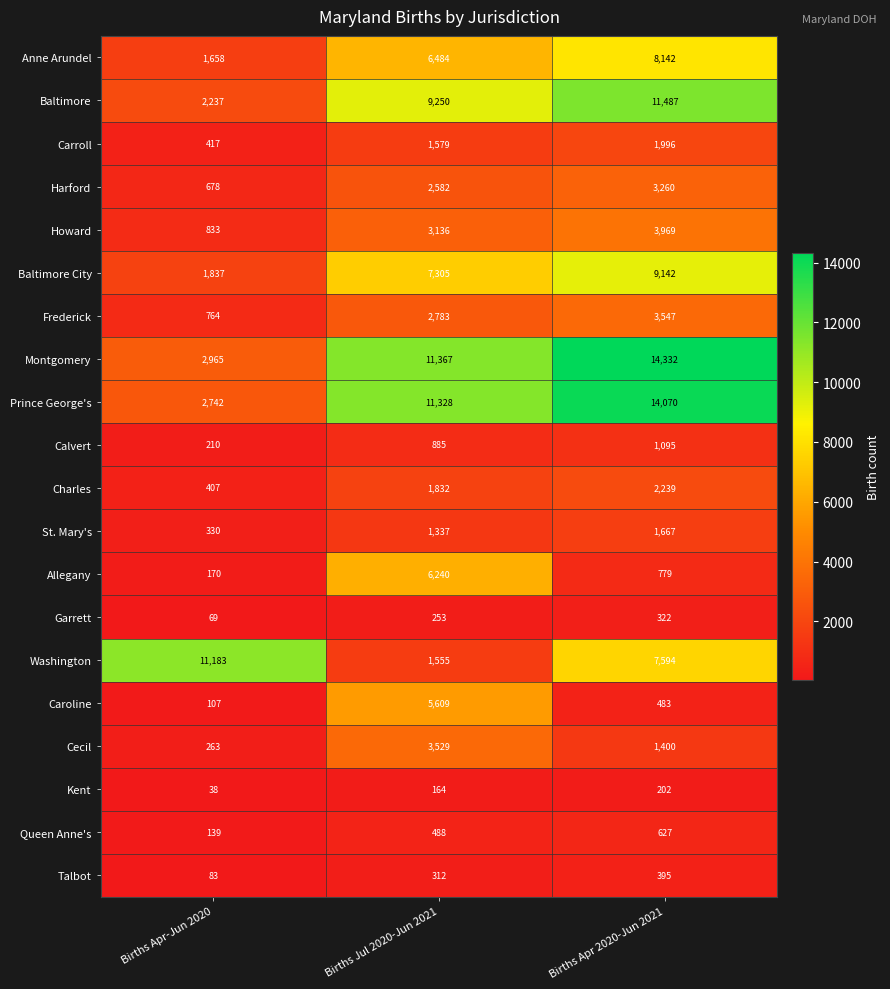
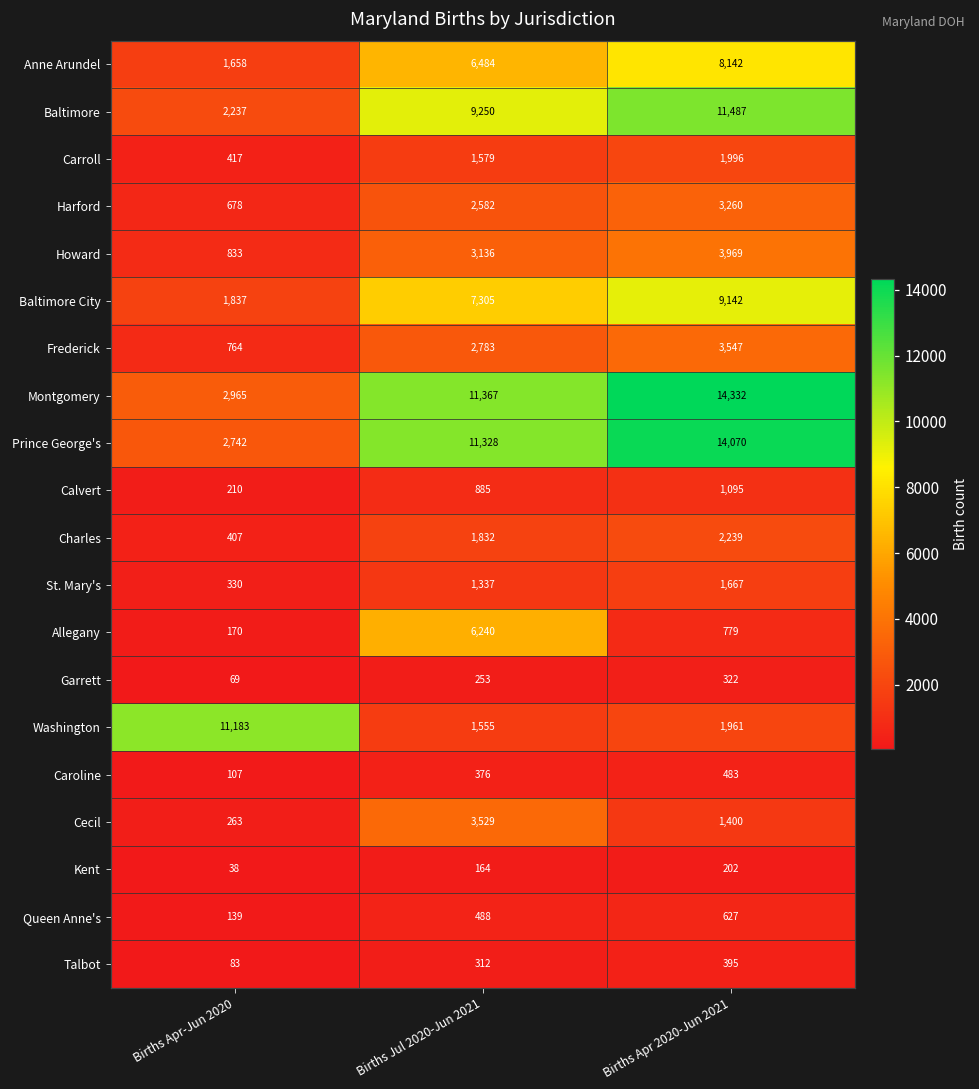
  {
    "Anne Arundel": {
      "Births Apr-Jun 2020": "1,658",
      "Births Jul 2020-Jun 2021": "6,484",
      "Births Apr 2020-Jun 2021": "8,142"
    },
    "Baltimore": {
      "Births Apr-Jun 2020": "2,237",
      "Births Jul 2020-Jun 2021": "9,250",
      "Births Apr 2020-Jun 2021": "11,487"
    },
    "Carroll": {
      "Births Apr-Jun 2020": "417",
      "Births Jul 2020-Jun 2021": "1,579",
      "Births Apr 2020-Jun 2021": "1,996"
    },
    "Harford": {
      "Births Apr-Jun 2020": "678",
      "Births Jul 2020-Jun 2021": "2,582",
      "Births Apr 2020-Jun 2021": "3,260"
    },
    "Howard": {
      "Births Apr-Jun 2020": "833",
      "Births Jul 2020-Jun 2021": "3,136",
      "Births Apr 2020-Jun 2021": "3,969"
    },
    "Baltimore City": {
      "Births Apr-Jun 2020": "1,837",
      "Births Jul 2020-Jun 2021": "7,305",
      "Births Apr 2020-Jun 2021": "9,142"
    },
    "Frederick": {
      "Births Apr-Jun 2020": "764",
      "Births Jul 2020-Jun 2021": "2,783",
      "Births Apr 2020-Jun 2021": "3,547"
    },
    "Montgomery": {
      "Births Apr-Jun 2020": "2,965",
      "Births Jul 2020-Jun 2021": "11,367",
      "Births Apr 2020-Jun 2021": "14,332"
    },
    "Prince George's": {
      "Births Apr-Jun 2020": "2,742",
      "Births Jul 2020-Jun 2021": "11,328",
      "Births Apr 2020-Jun 2021": "14,070"
    },
    "Calvert": {
      "Births Apr-Jun 2020": "210",
      "Births Jul 2020-Jun 2021": "885",
      "Births Apr 2020-Jun 2021": "1,095"
    },
    "Charles": {
      "Births Apr-Jun 2020": "407",
      "Births Jul 2020-Jun 2021": "1,832",
      "Births Apr 2020-Jun 2021": "2,239"
    },
    "St. Mary's": {
      "Births Apr-Jun 2020": "330",
      "Births Jul 2020-Jun 2021": "1,337",
      "Births Apr 2020-Jun 2021": "1,667"
    },
    "Allegany": {
      "Births Apr-Jun 2020": "170",
      "Births Jul 2020-Jun 2021": "6,240",
      "Births Apr 2020-Jun 2021": "779"
    },
    "Garrett": {
      "Births Apr-Jun 2020": "69",
      "Births Jul 2020-Jun 2021": "253",
      "Births Apr 2020-Jun 2021": "322"
    },
    "Washington": {
      "Births Apr-Jun 2020": "11,183",
      "Births Jul 2020-Jun 2021": "1,555",
-     "Births Apr 2020-Jun 2021": "7,594"
+     "Births Apr 2020-Jun 2021": "1,961"
    },
    "Caroline": {
      "Births Apr-Jun 2020": "107",
-     "Births Jul 2020-Jun 2021": "5,609",
+     "Births Jul 2020-Jun 2021": "376",
      "Births Apr 2020-Jun 2021": "483"
    },
    "Cecil": {
      "Births Apr-Jun 2020": "263",
      "Births Jul 2020-Jun 2021": "3,529",
      "Births Apr 2020-Jun 2021": "1,400"
    },
    "Kent": {
      "Births Apr-Jun 2020": "38",
      "Births Jul 2020-Jun 2021": "164",
      "Births Apr 2020-Jun 2021": "202"
    },
    "Queen Anne's": {
      "Births Apr-Jun 2020": "139",
      "Births Jul 2020-Jun 2021": "488",
      "Births Apr 2020-Jun 2021": "627"
    },
    "Talbot": {
      "Births Apr-Jun 2020": "83",
      "Births Jul 2020-Jun 2021": "312",
      "Births Apr 2020-Jun 2021": "395"
    }
  }
